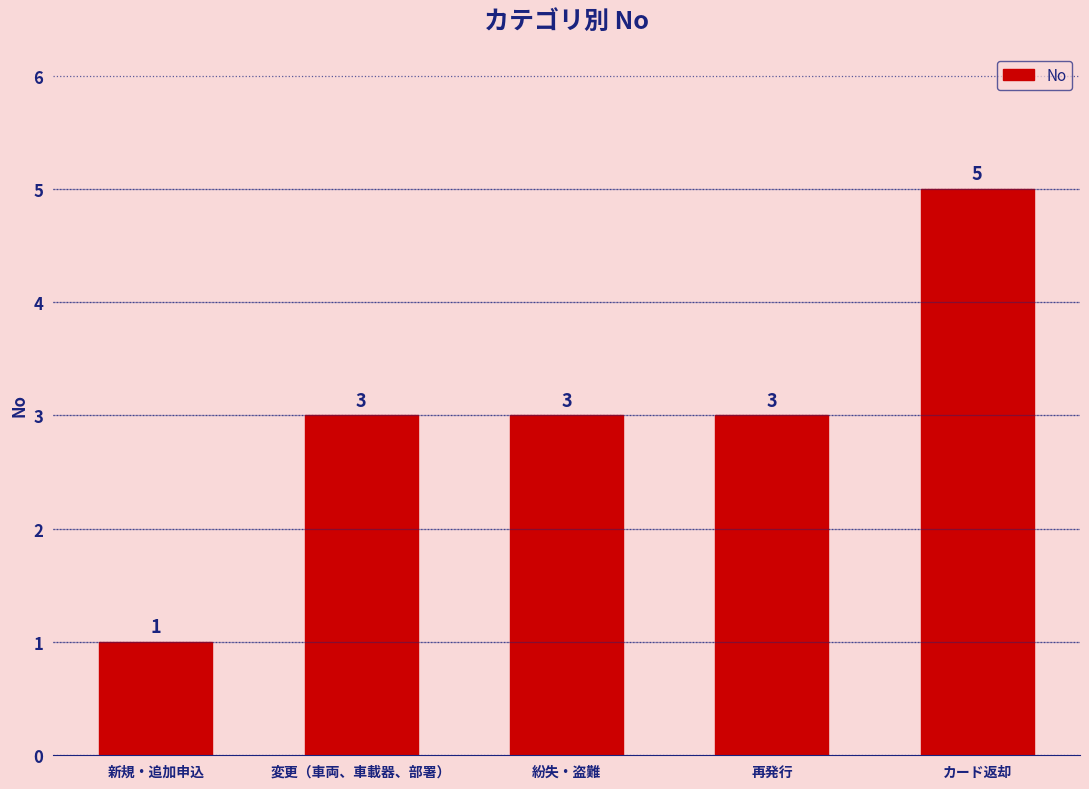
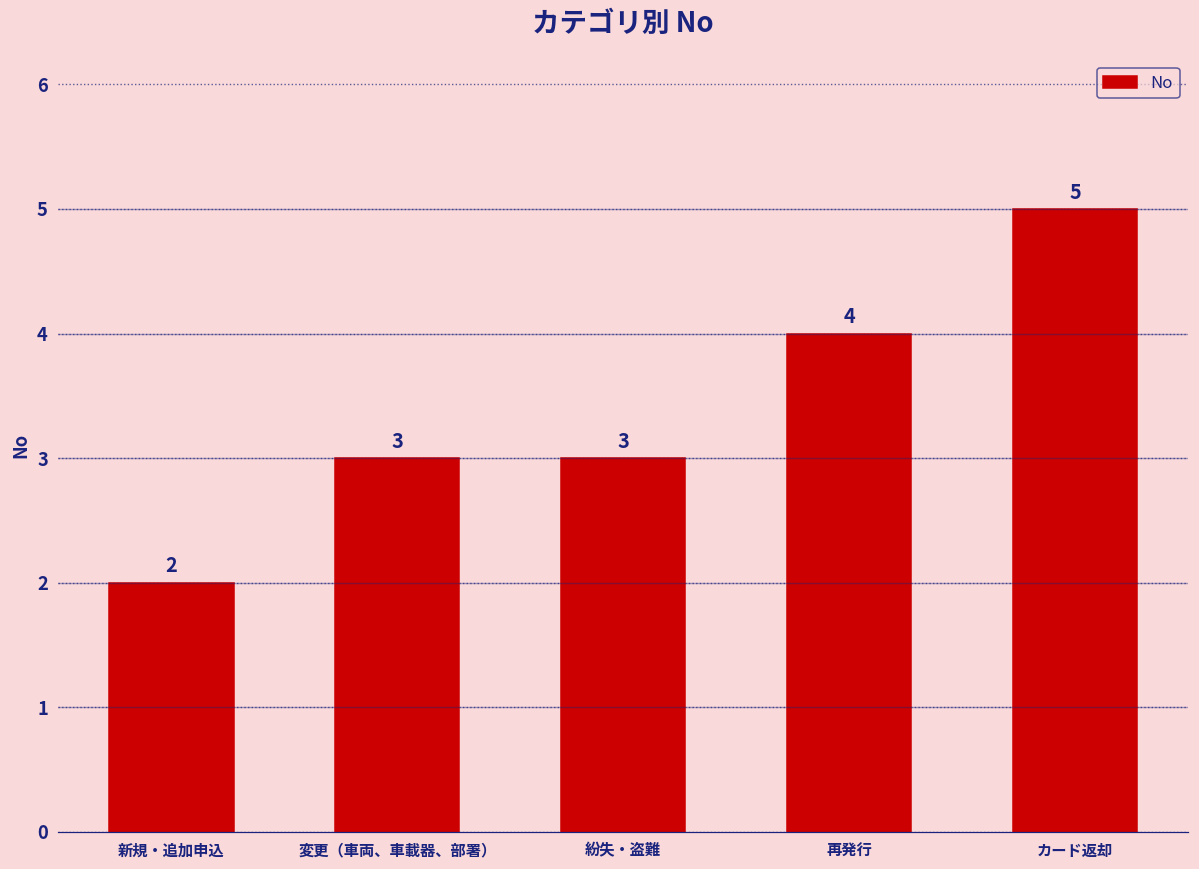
  {
-   "新規・追加申込": 1,
+   "新規・追加申込": 2,
    "変更（車両、車載器、部署）": 3,
    "紛失・盗難": 3,
-   "再発行": 3,
+   "再発行": 4,
    "カード返却": 5
  }
